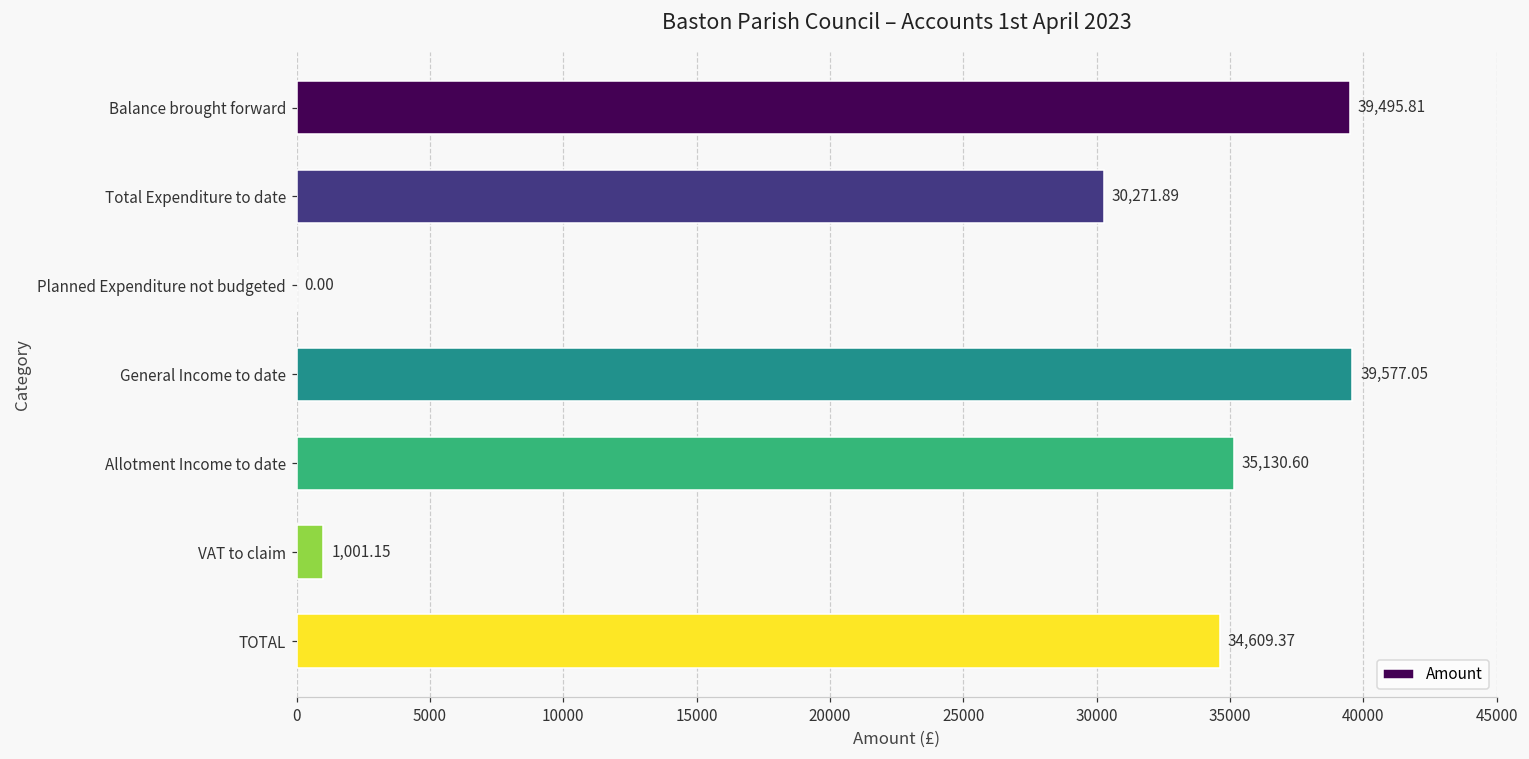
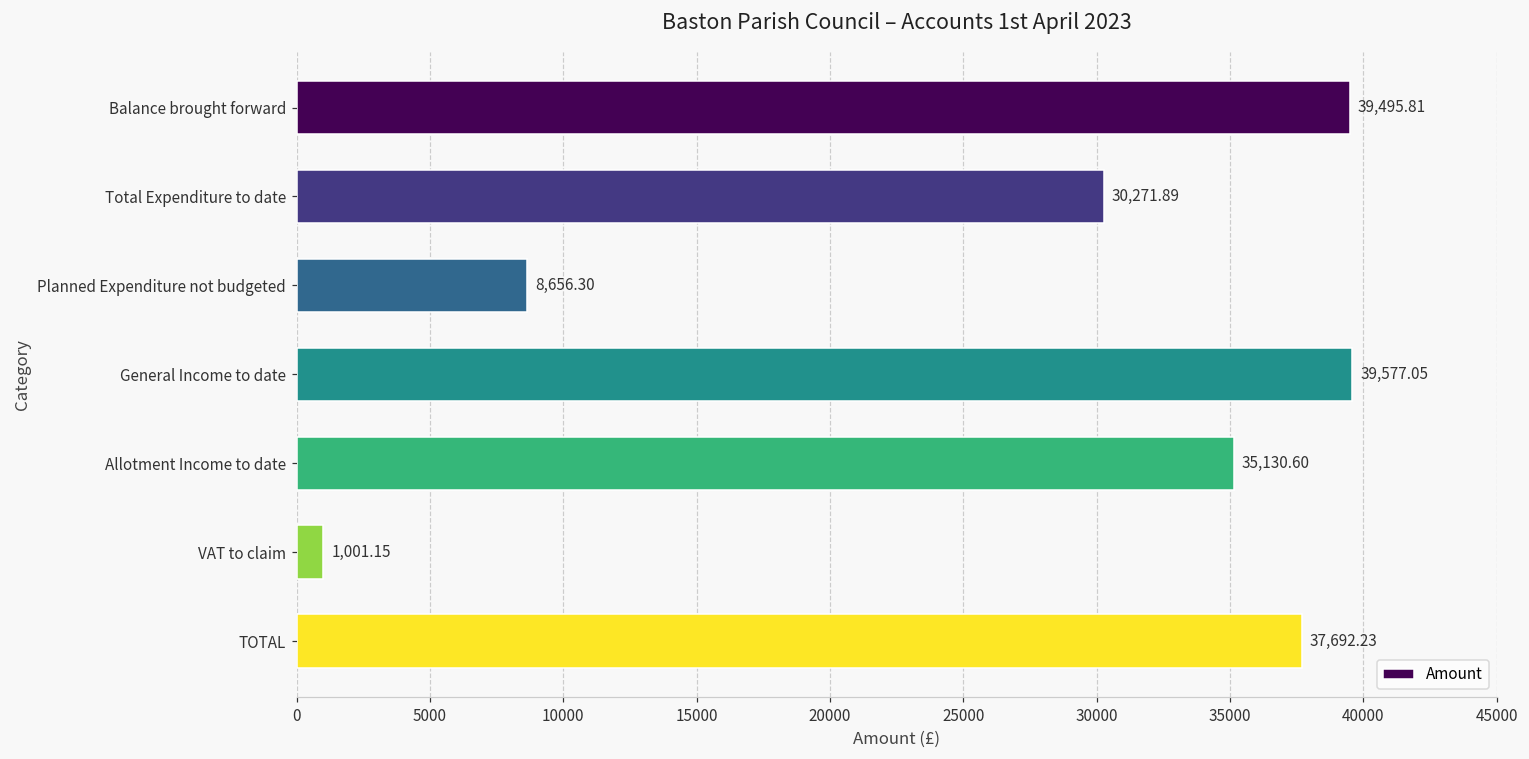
  {
    "Balance brought forward": "39,495.81",
    "Total Expenditure to date": "30,271.89",
-   "Planned Expenditure not budgeted": "0.00",
+   "Planned Expenditure not budgeted": "8,656.30",
    "General Income to date": "39,577.05",
    "Allotment Income to date": "35,130.60",
    "VAT to claim": "1,001.15",
-   "TOTAL": "34,609.37"
+   "TOTAL": "37,692.23"
  }
